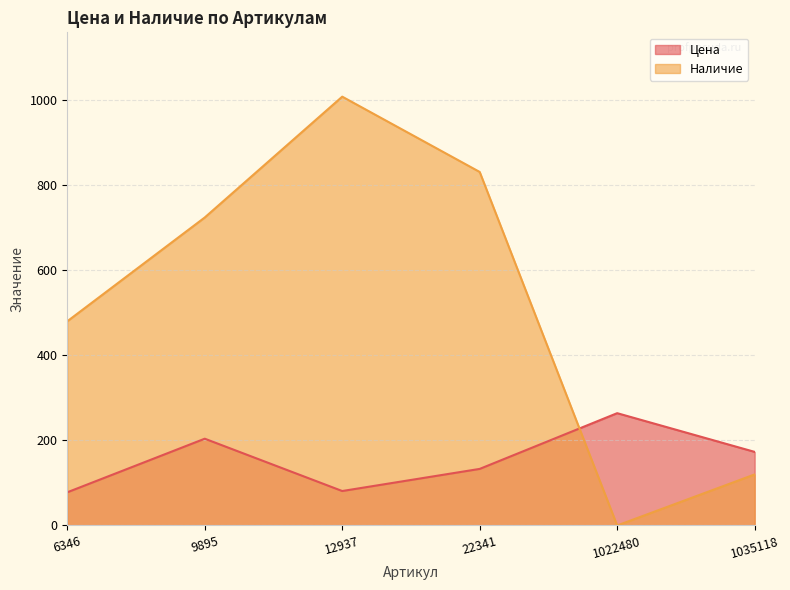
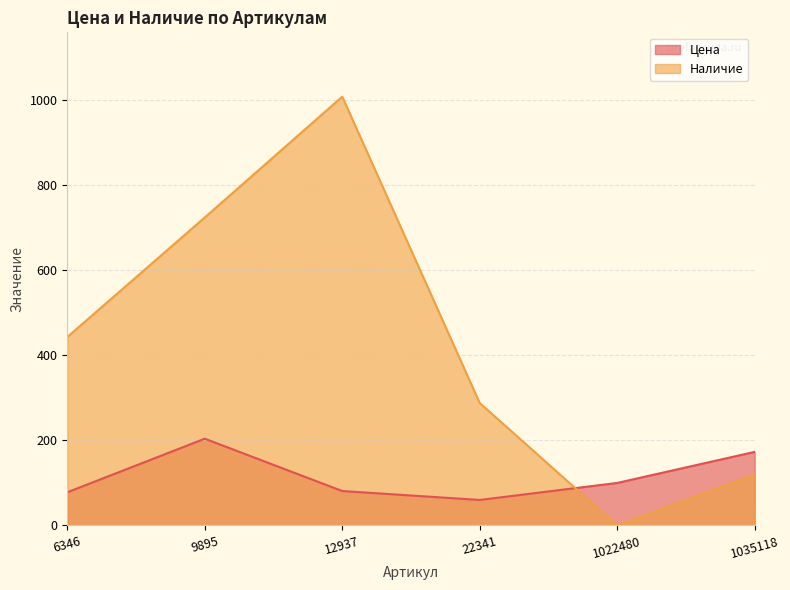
  {
    "Цена": {
      "6346": 80,
      "9895": 200,
      "12937": 80,
-     "22341": 130,
-     "1022480": 260,
+     "22341": 60,
+     "1022480": 100,
      "1035118": 170
    },
    "Наличие": {
-     "6346": 480,
+     "6346": 440,
      "9895": 720,
      "12937": 1010,
-     "22341": 830,
+     "22341": 290,
      "1022480": 0,
      "1035118": 120
    }
  }
